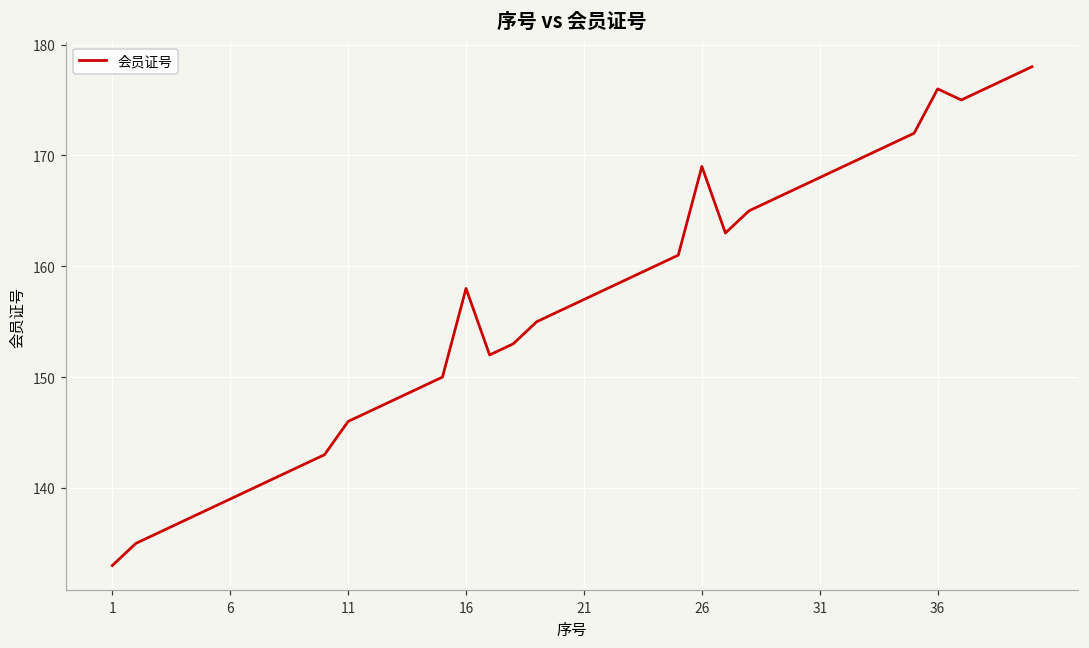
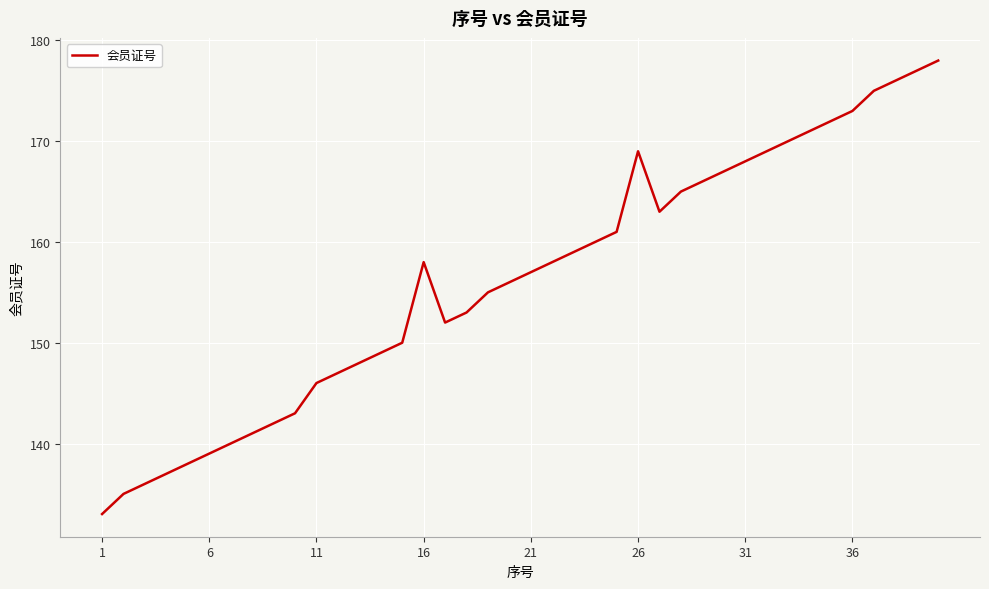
  {
    "1": 133,
    "6": 139,
    "11": 146,
    "16": 158,
    "21": 157,
    "26": 169,
    "31": 168,
-   "36": 176
+   "36": 173
  }
